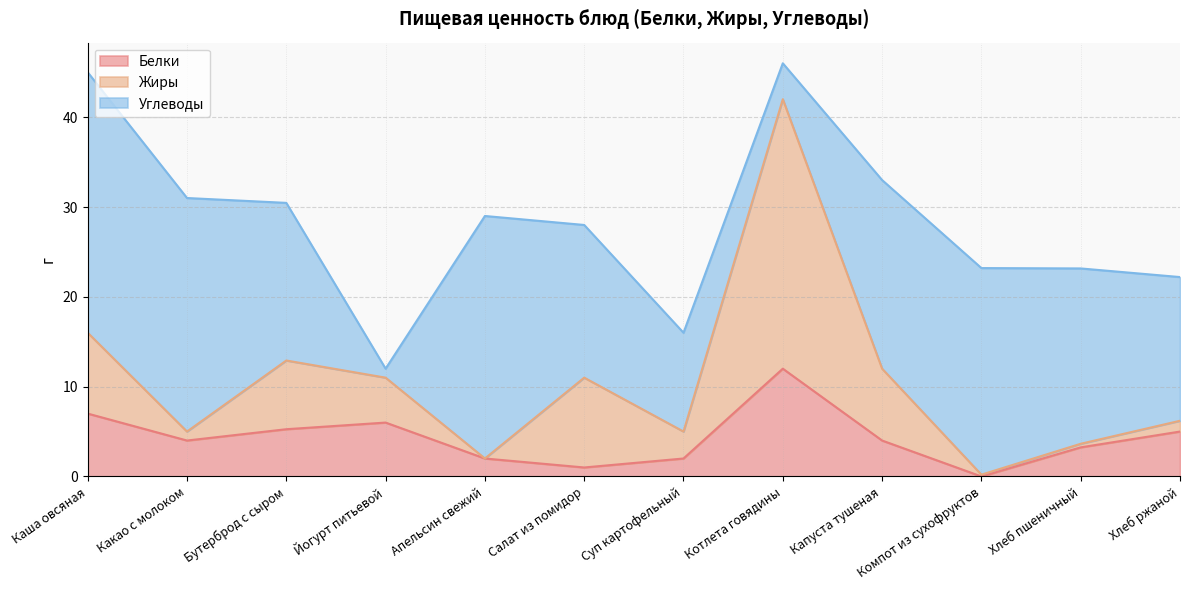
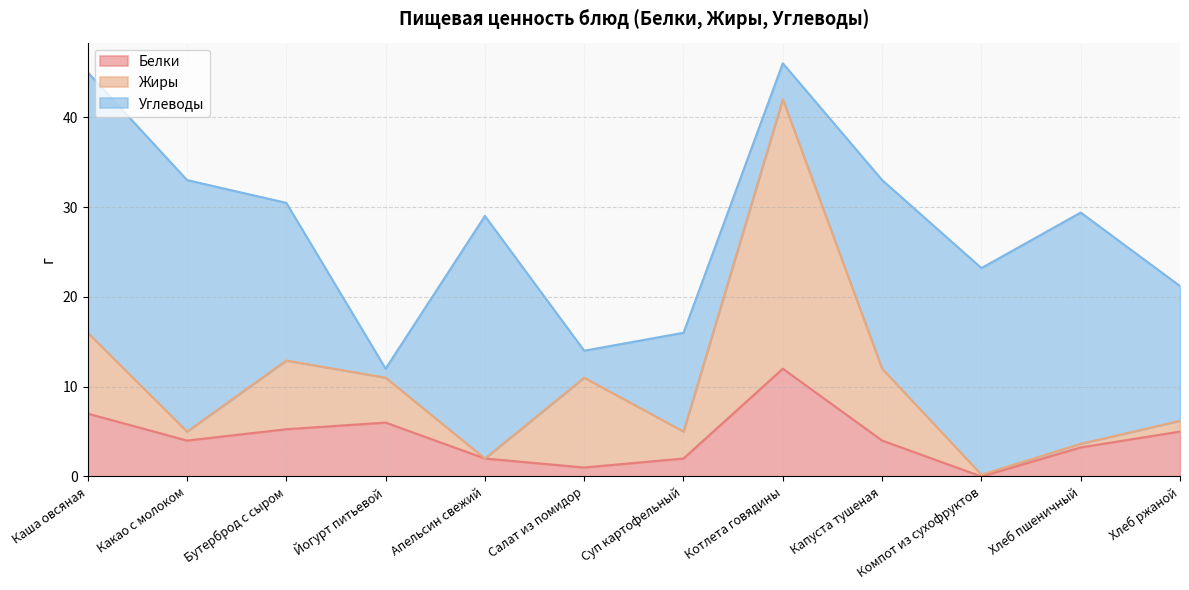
  {
    "Углеводы": {
      "Каша овсяная": 29,
-     "Какао с молоком": 26,
+     "Какао с молоком": 28,
      "Бутерброд с сыром": 18,
      "Йогурт питьевой": 1,
      "Апельсин свежий": 27,
-     "Салат из помидор": 17,
+     "Салат из помидор": 3,
      "Суп картофельный": 11,
      "Котлета говядины": 4,
      "Капуста тушеная": 21,
      "Компот из сухофруктов": 23,
-     "Хлеб пшеничный": 20,
-     "Хлеб ржаной": 16
+     "Хлеб пшеничный": 26,
+     "Хлеб ржаной": 15
    }
  }
